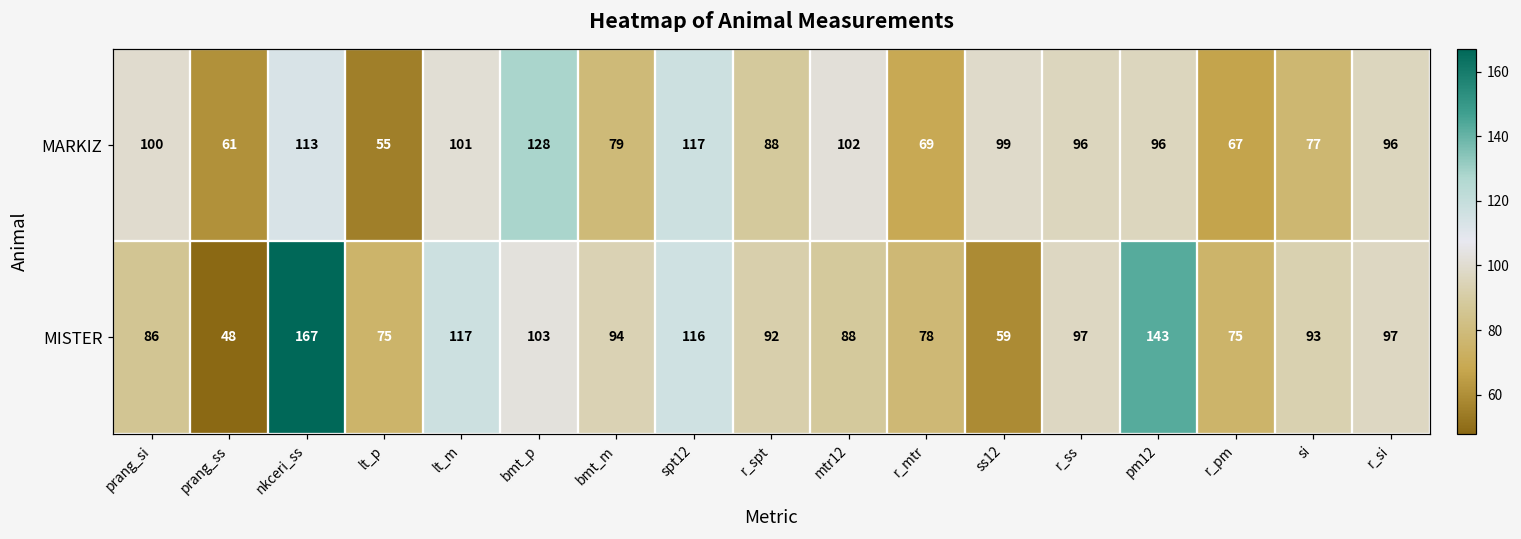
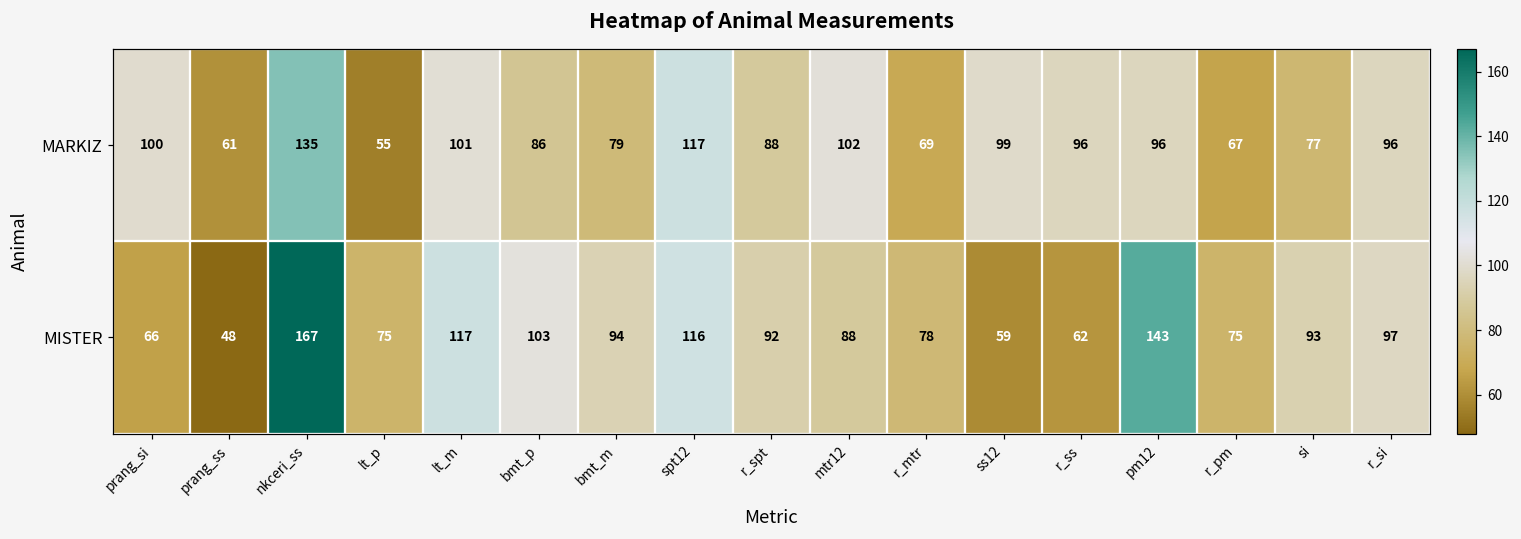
  {
    "MARKIZ": {
      "prang_si": 100,
      "prang_ss": 61,
-     "nkceri_ss": 113,
+     "nkceri_ss": 135,
      "lt_p": 55,
      "lt_m": 101,
-     "bmt_p": 128,
+     "bmt_p": 86,
      "bmt_m": 79,
      "spt12": 117,
      "r_spt": 88,
      "mtr12": 102,
      "r_mtr": 69,
      "ss12": 99,
      "r_ss": 96,
      "pm12": 96,
      "r_pm": 67,
      "si": 77,
      "r_si": 96
    },
    "MISTER": {
-     "prang_si": 86,
+     "prang_si": 66,
      "prang_ss": 48,
      "nkceri_ss": 167,
      "lt_p": 75,
      "lt_m": 117,
      "bmt_p": 103,
      "bmt_m": 94,
      "spt12": 116,
      "r_spt": 92,
      "mtr12": 88,
      "r_mtr": 78,
      "ss12": 59,
-     "r_ss": 97,
+     "r_ss": 62,
      "pm12": 143,
      "r_pm": 75,
      "si": 93,
      "r_si": 97
    }
  }
